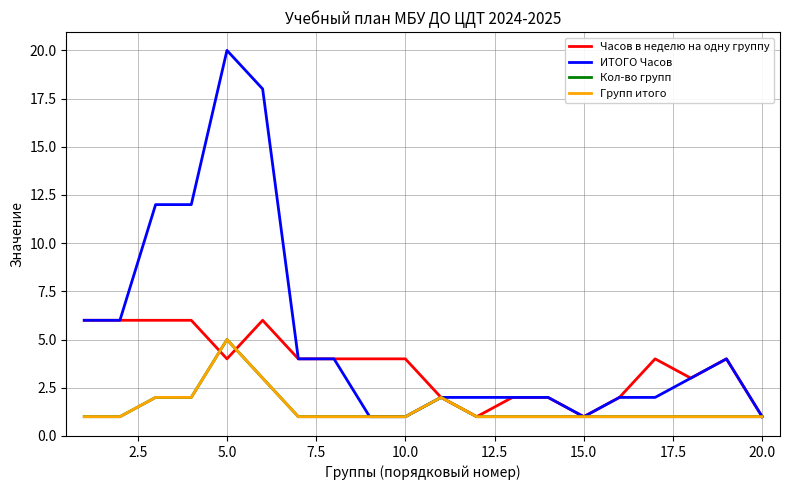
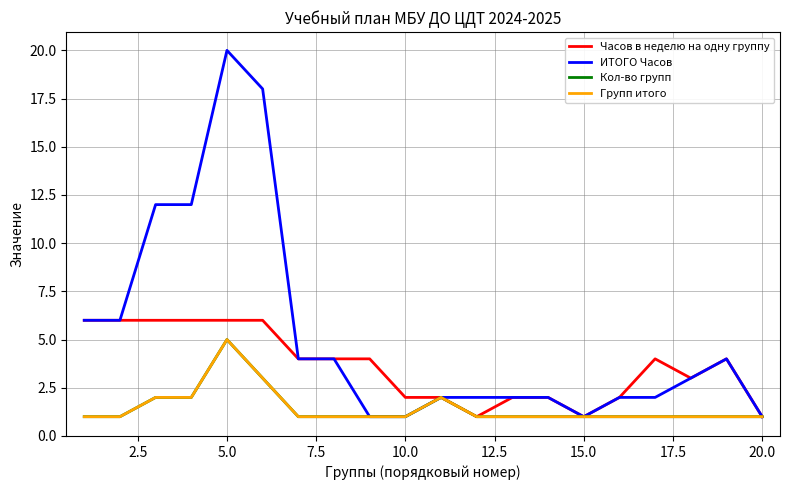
  {
    "Часов в неделю на одну группу": {
-     "5.0": 4,
-     "10.0": 4
+     "5.0": 6,
+     "10.0": 2
    },
    "ИТОГО Часов": {
      "5.0": 20
    },
    "Групп итого": {
      "5.0": 5
    }
  }
